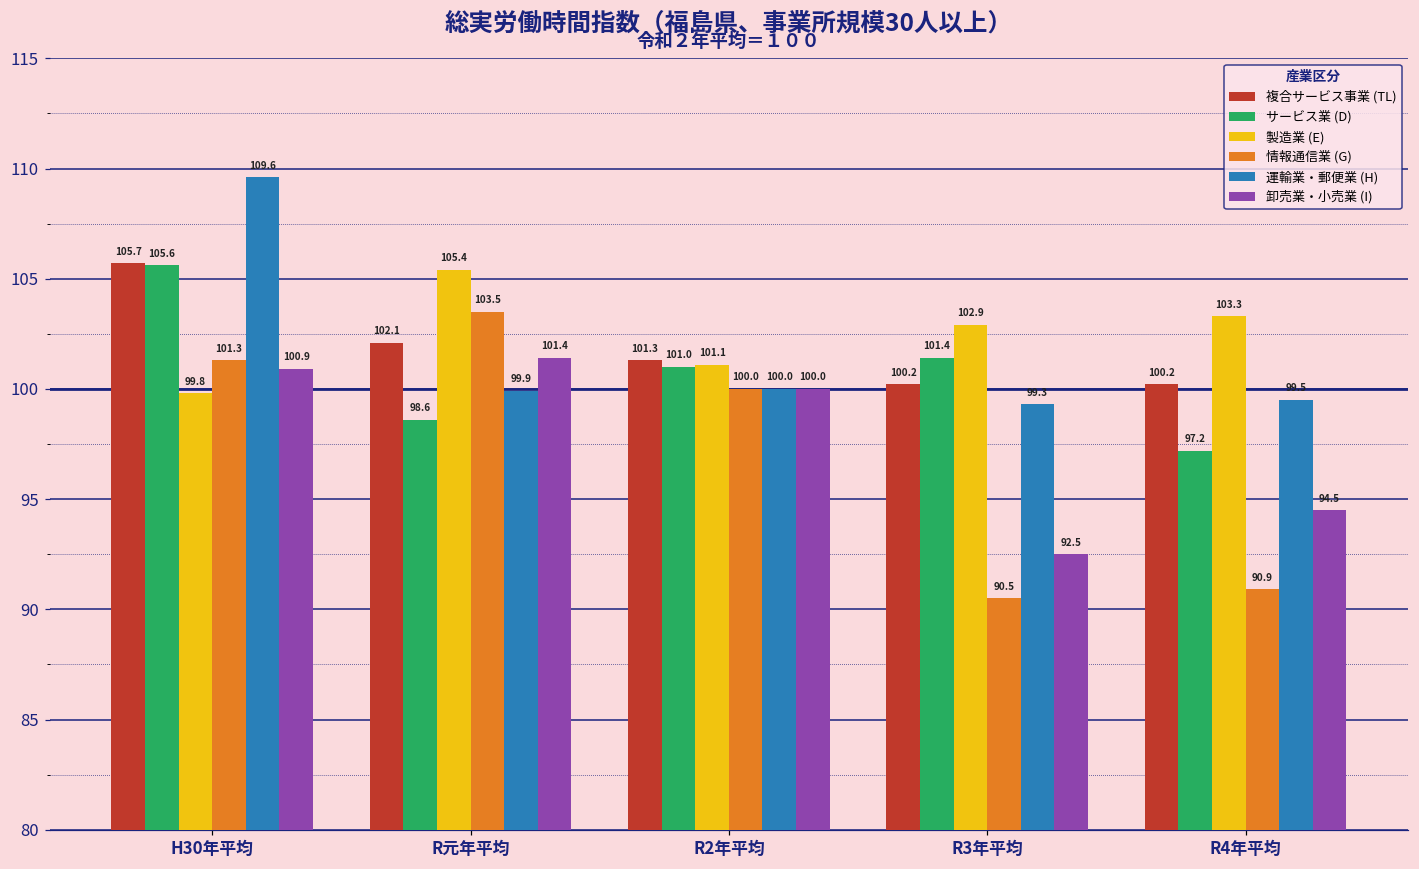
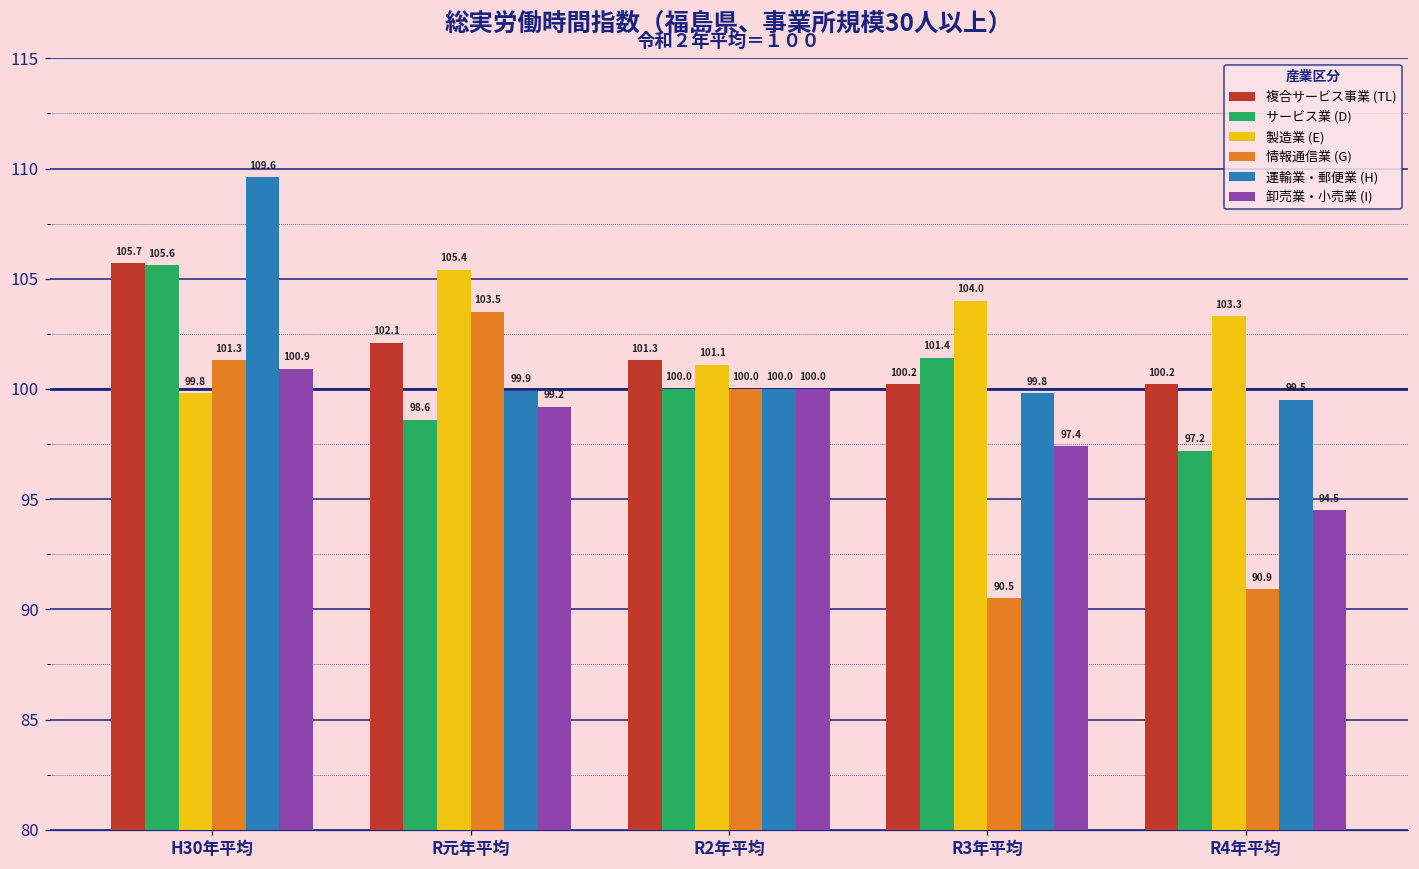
  {
    "複合サービス事業 (TL)": {
      "H30年平均": 105.7,
      "R元年平均": 102.1,
      "R2年平均": 101.3,
      "R3年平均": 100.2,
      "R4年平均": 100.2
    },
    "サービス業 (D)": {
      "H30年平均": 105.6,
      "R元年平均": 98.6,
-     "R2年平均": 101.0,
+     "R2年平均": 100.0,
      "R3年平均": 101.4,
      "R4年平均": 97.2
    },
    "製造業 (E)": {
      "H30年平均": 99.8,
      "R元年平均": 105.4,
      "R2年平均": 101.1,
-     "R3年平均": 102.9,
+     "R3年平均": 104.0,
      "R4年平均": 103.3
    },
    "情報通信業 (G)": {
      "H30年平均": 101.3,
      "R元年平均": 103.5,
      "R2年平均": 100.0,
      "R3年平均": 90.5,
      "R4年平均": 90.9
    },
    "運輸業・郵便業 (H)": {
      "H30年平均": 109.6,
      "R元年平均": 99.9,
      "R2年平均": 100.0,
-     "R3年平均": 99.3,
+     "R3年平均": 99.8,
      "R4年平均": 99.5
    },
    "卸売業・小売業 (I)": {
      "H30年平均": 100.9,
-     "R元年平均": 101.4,
+     "R元年平均": 99.2,
      "R2年平均": 100.0,
-     "R3年平均": 92.5,
+     "R3年平均": 97.4,
      "R4年平均": 94.5
    }
  }
